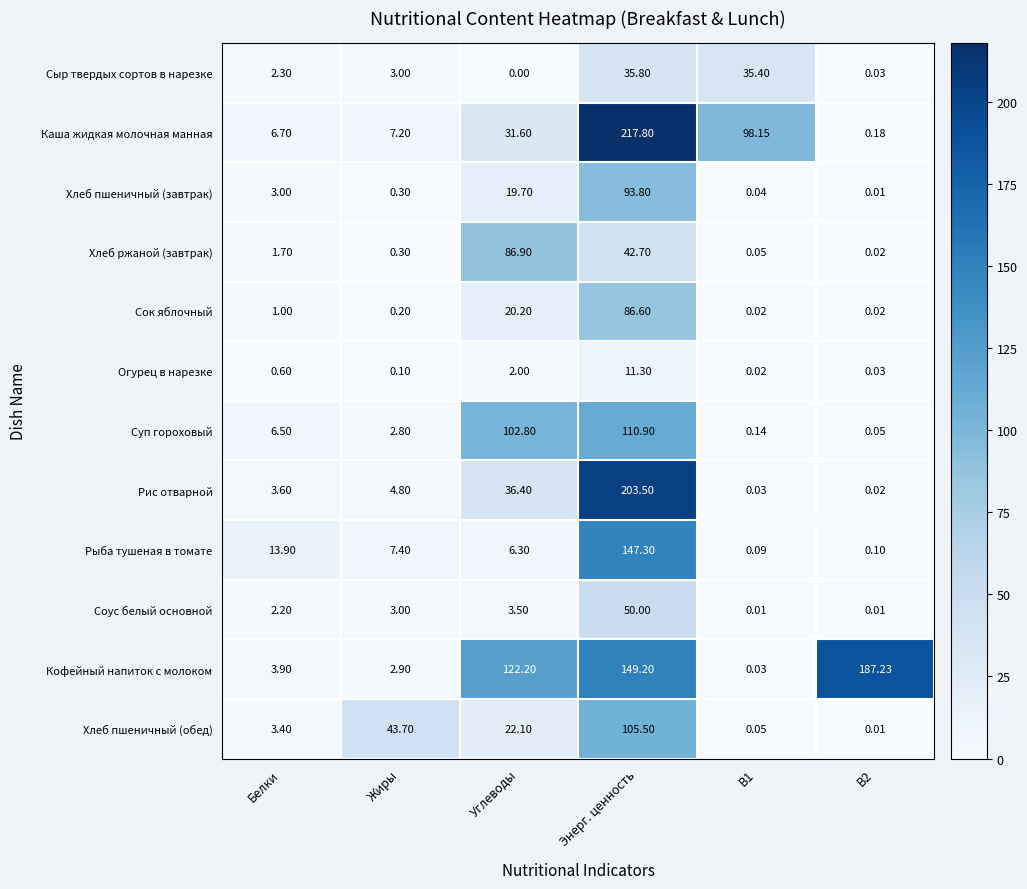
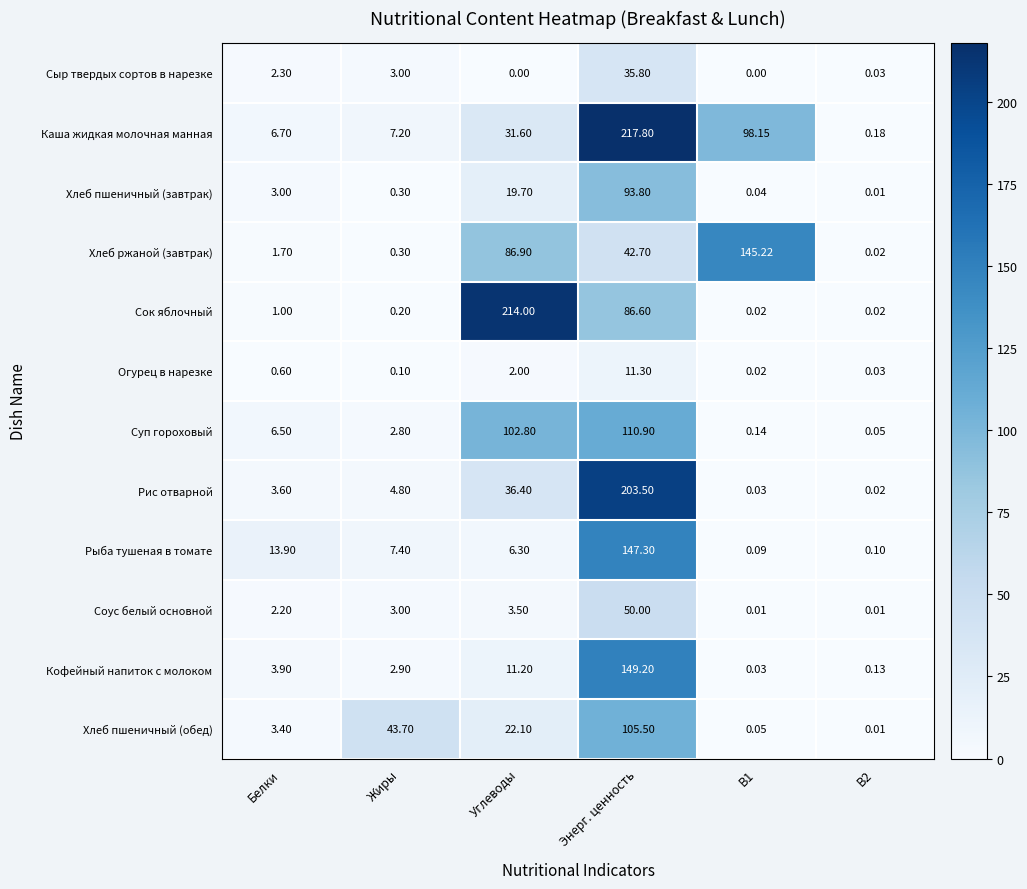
  {
    "Сыр твердых сортов в нарезке": {
      "Белки": 2.30,
      "Жиры": 3.00,
      "Углеводы": 0.00,
      "Энерг. ценность": 35.80,
-     "B1": 35.40,
+     "B1": 0.00,
      "B2": 0.03
    },
    "Каша жидкая молочная манная": {
      "Белки": 6.70,
      "Жиры": 7.20,
      "Углеводы": 31.60,
      "Энерг. ценность": 217.80,
      "B1": 98.15,
      "B2": 0.18
    },
    "Хлеб пшеничный (завтрак)": {
      "Белки": 3.00,
      "Жиры": 0.30,
      "Углеводы": 19.70,
      "Энерг. ценность": 93.80,
      "B1": 0.04,
      "B2": 0.01
    },
    "Хлеб ржаной (завтрак)": {
      "Белки": 1.70,
      "Жиры": 0.30,
      "Углеводы": 86.90,
      "Энерг. ценность": 42.70,
-     "B1": 0.05,
+     "B1": 145.22,
      "B2": 0.02
    },
    "Сок яблочный": {
      "Белки": 1.00,
      "Жиры": 0.20,
-     "Углеводы": 20.20,
+     "Углеводы": 214.00,
      "Энерг. ценность": 86.60,
      "B1": 0.02,
      "B2": 0.02
    },
    "Огурец в нарезке": {
      "Белки": 0.60,
      "Жиры": 0.10,
      "Углеводы": 2.00,
      "Энерг. ценность": 11.30,
      "B1": 0.02,
      "B2": 0.03
    },
    "Суп гороховый": {
      "Белки": 6.50,
      "Жиры": 2.80,
      "Углеводы": 102.80,
      "Энерг. ценность": 110.90,
      "B1": 0.14,
      "B2": 0.05
    },
    "Рис отварной": {
      "Белки": 3.60,
      "Жиры": 4.80,
      "Углеводы": 36.40,
      "Энерг. ценность": 203.50,
      "B1": 0.03,
      "B2": 0.02
    },
    "Рыба тушеная в томате": {
      "Белки": 13.90,
      "Жиры": 7.40,
      "Углеводы": 6.30,
      "Энерг. ценность": 147.30,
      "B1": 0.09,
      "B2": 0.10
    },
    "Соус белый основной": {
      "Белки": 2.20,
      "Жиры": 3.00,
      "Углеводы": 3.50,
      "Энерг. ценность": 50.00,
      "B1": 0.01,
      "B2": 0.01
    },
    "Кофейный напиток с молоком": {
      "Белки": 3.90,
      "Жиры": 2.90,
-     "Углеводы": 122.20,
+     "Углеводы": 11.20,
      "Энерг. ценность": 149.20,
      "B1": 0.03,
-     "B2": 187.23
+     "B2": 0.13
    },
    "Хлеб пшеничный (обед)": {
      "Белки": 3.40,
      "Жиры": 43.70,
      "Углеводы": 22.10,
      "Энерг. ценность": 105.50,
      "B1": 0.05,
      "B2": 0.01
    }
  }
